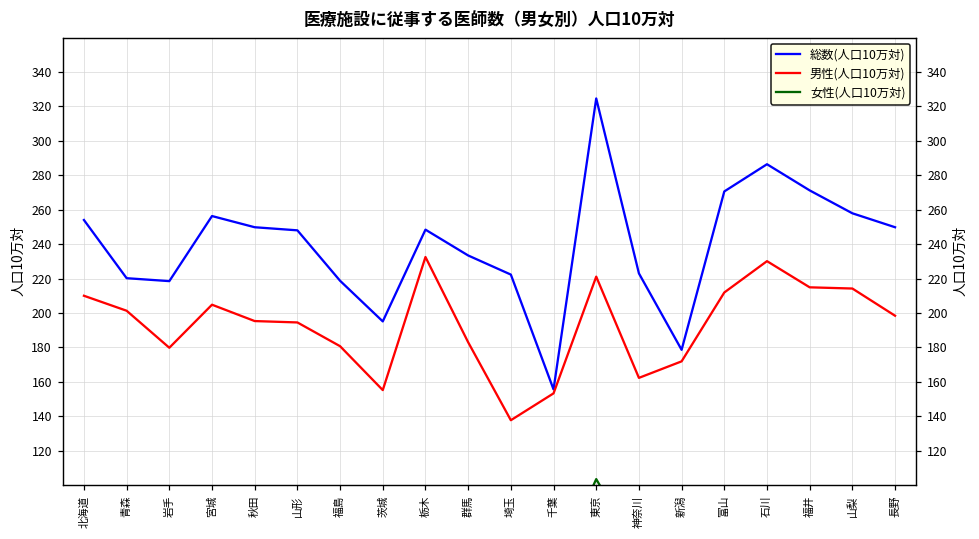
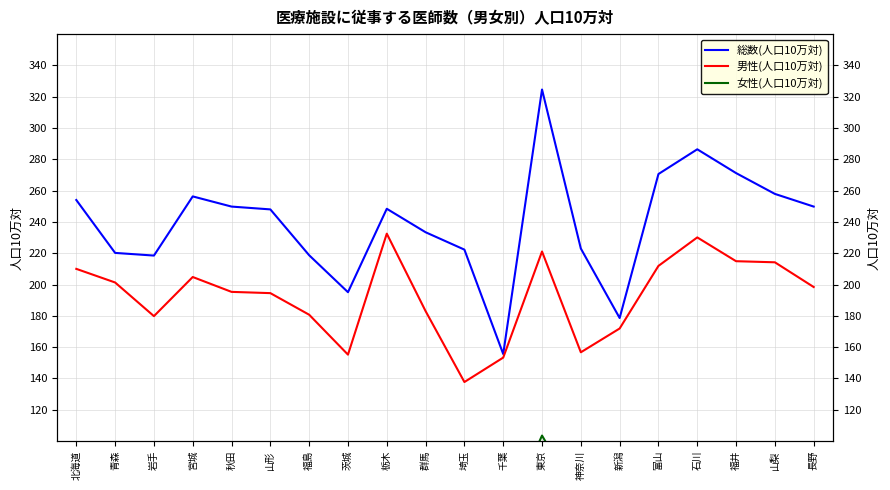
  {
    "総数(人口10万対)": {
      "北海道": 254,
      "青森": 220,
      "岩手": 219,
      "宮城": 256,
      "秋田": 250,
      "山形": 248,
      "福島": 219,
      "茨城": 195,
      "栃木": 248,
      "群馬": 233,
      "埼玉": 222,
      "千葉": 156,
      "東京": 325,
      "神奈川": 223,
      "新潟": 179,
      "富山": 271,
      "石川": 286,
      "福井": 271,
      "山梨": 258,
      "長野": 250
    },
    "男性(人口10万対)": {
      "北海道": 210,
      "青森": 201,
      "岩手": 180,
      "宮城": 205,
      "秋田": 195,
      "山形": 195,
      "福島": 181,
      "茨城": 155,
      "栃木": 233,
      "群馬": 183,
      "埼玉": 138,
      "千葉": 153,
      "東京": 221,
-     "神奈川": 162,
+     "神奈川": 157,
      "新潟": 172,
      "富山": 212,
      "石川": 230,
      "福井": 215,
      "山梨": 214,
      "長野": 198
    },
    "女性(人口10万対)": {
      "東京": 104
    }
  }
